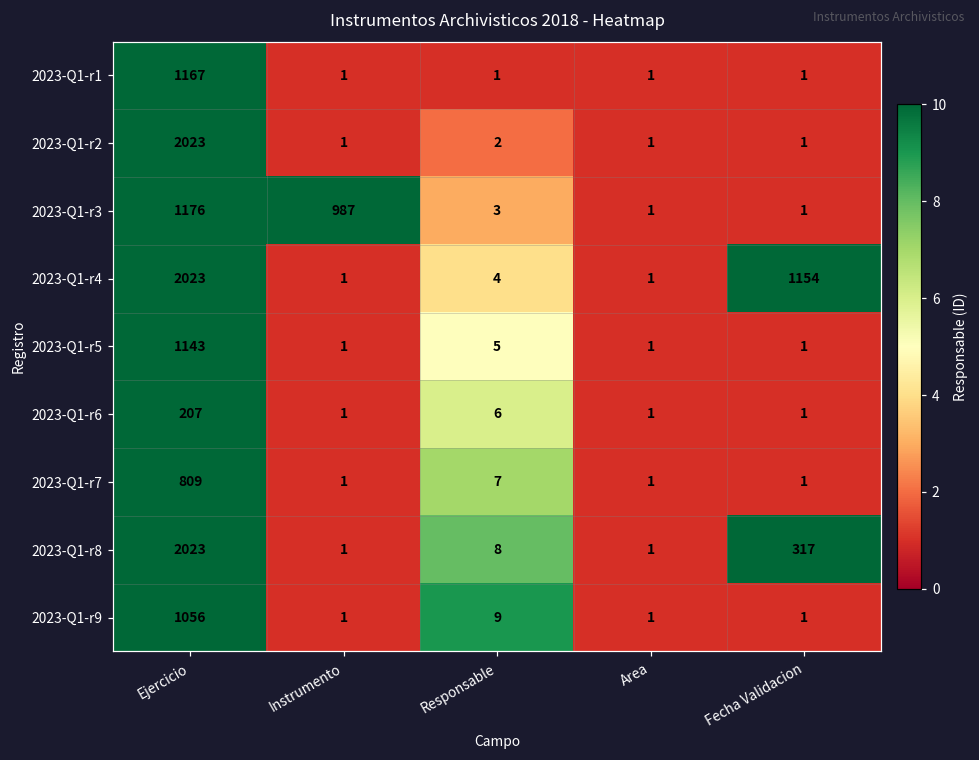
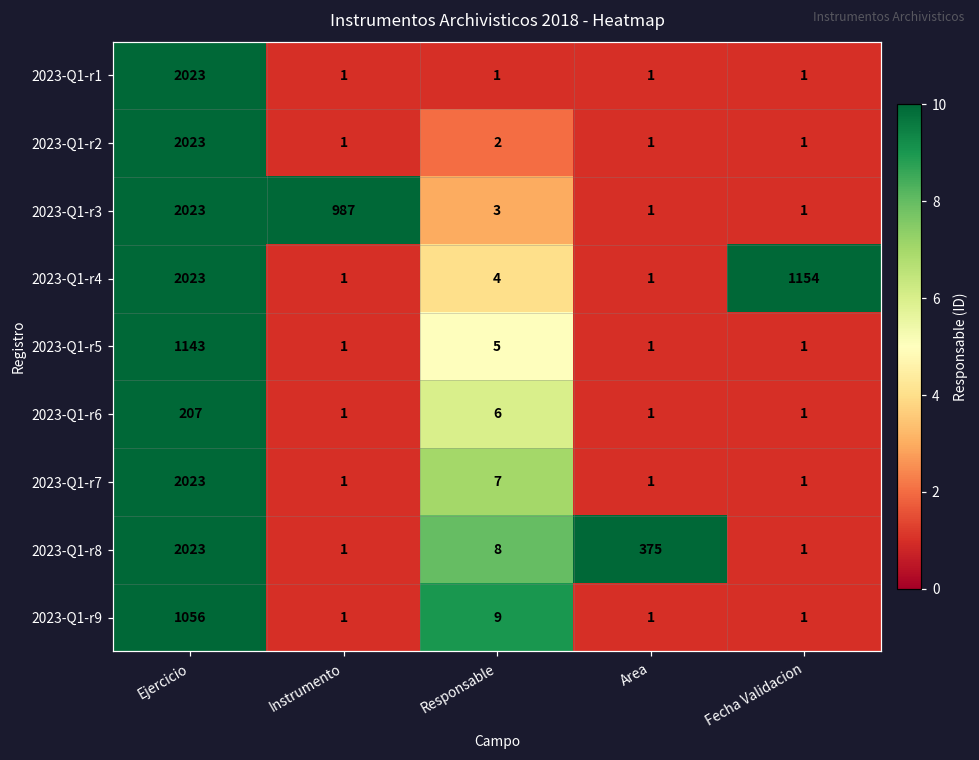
  {
    "2023-Q1-r1": {
-     "Ejercicio": 1167,
+     "Ejercicio": 2023,
      "Instrumento": 1,
      "Responsable": 1,
      "Area": 1,
      "Fecha Validacion": 1
    },
    "2023-Q1-r2": {
      "Ejercicio": 2023,
      "Instrumento": 1,
      "Responsable": 2,
      "Area": 1,
      "Fecha Validacion": 1
    },
    "2023-Q1-r3": {
-     "Ejercicio": 1176,
+     "Ejercicio": 2023,
      "Instrumento": 987,
      "Responsable": 3,
      "Area": 1,
      "Fecha Validacion": 1
    },
    "2023-Q1-r4": {
      "Ejercicio": 2023,
      "Instrumento": 1,
      "Responsable": 4,
      "Area": 1,
      "Fecha Validacion": 1154
    },
    "2023-Q1-r5": {
      "Ejercicio": 1143,
      "Instrumento": 1,
      "Responsable": 5,
      "Area": 1,
      "Fecha Validacion": 1
    },
    "2023-Q1-r6": {
      "Ejercicio": 207,
      "Instrumento": 1,
      "Responsable": 6,
      "Area": 1,
      "Fecha Validacion": 1
    },
    "2023-Q1-r7": {
-     "Ejercicio": 809,
+     "Ejercicio": 2023,
      "Instrumento": 1,
      "Responsable": 7,
      "Area": 1,
      "Fecha Validacion": 1
    },
    "2023-Q1-r8": {
      "Ejercicio": 2023,
      "Instrumento": 1,
      "Responsable": 8,
-     "Area": 1,
-     "Fecha Validacion": 317
+     "Area": 375,
+     "Fecha Validacion": 1
    },
    "2023-Q1-r9": {
      "Ejercicio": 1056,
      "Instrumento": 1,
      "Responsable": 9,
      "Area": 1,
      "Fecha Validacion": 1
    }
  }
